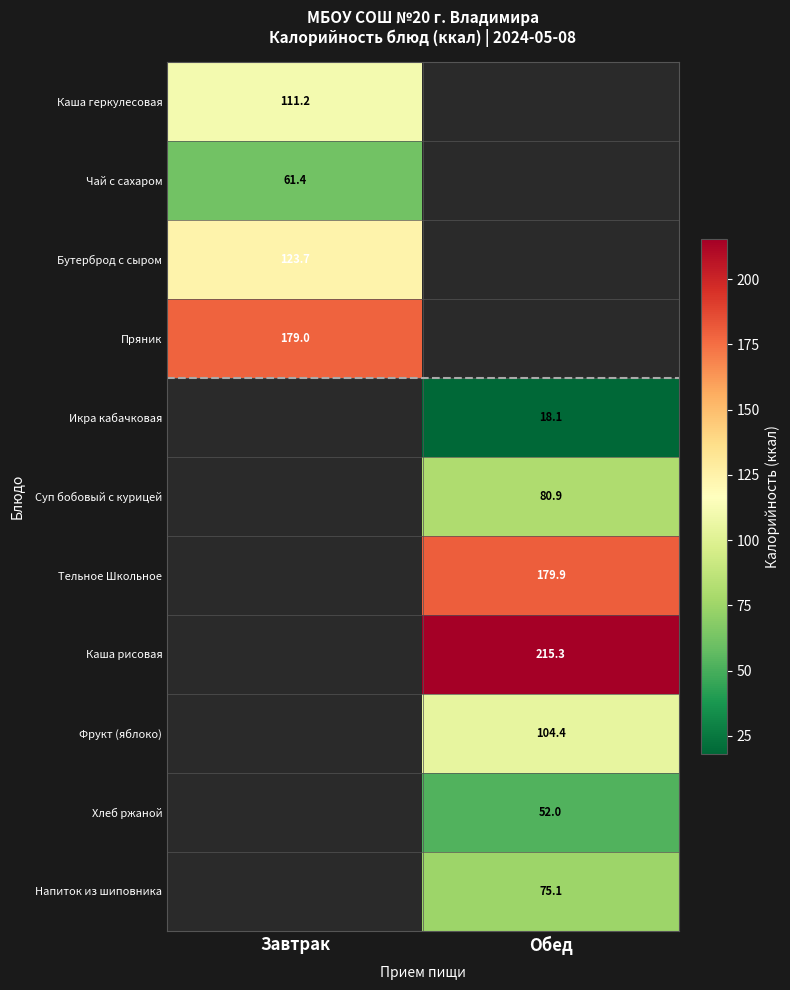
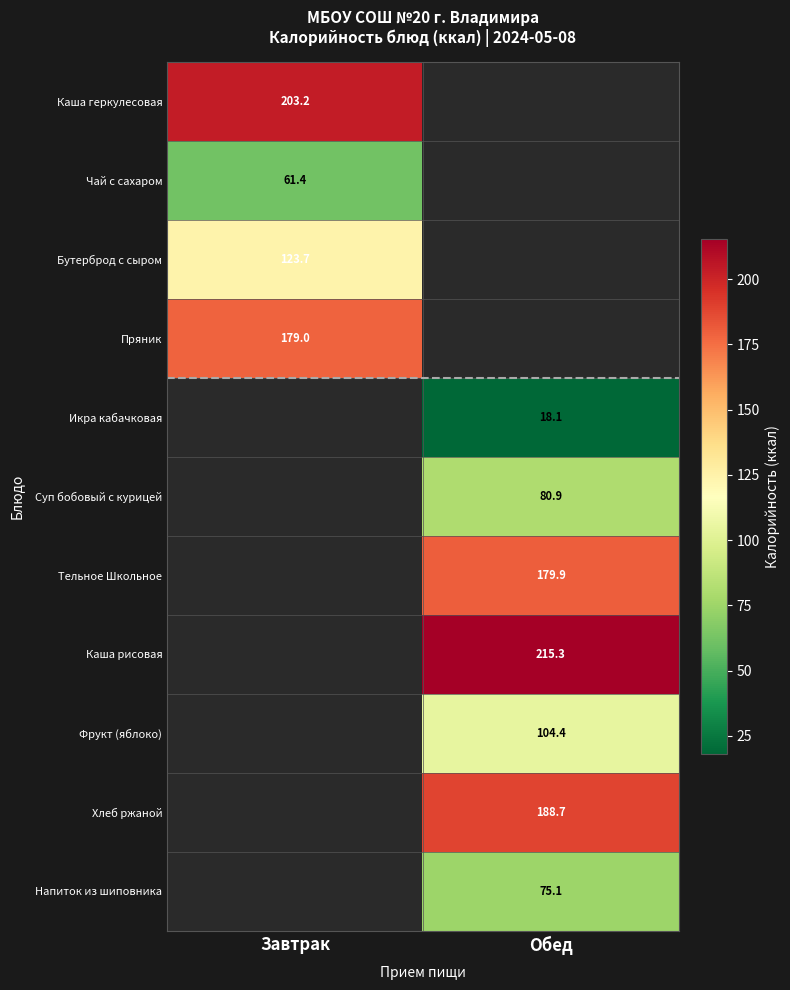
  {
    "Каша геркулесовая": {
-     "Завтрак": 111.2
+     "Завтрак": 203.2
    },
    "Чай с сахаром": {
      "Завтрак": 61.4
    },
    "Бутерброд с сыром": {
      "Завтрак": 123.7
    },
    "Пряник": {
      "Завтрак": 179.0
    },
    "Икра кабачковая": {
      "Обед": 18.1
    },
    "Суп бобовый с курицей": {
      "Обед": 80.9
    },
    "Тельное Школьное": {
      "Обед": 179.9
    },
    "Каша рисовая": {
      "Обед": 215.3
    },
    "Фрукт (яблоко)": {
      "Обед": 104.4
    },
    "Хлеб ржаной": {
-     "Обед": 52.0
+     "Обед": 188.7
    },
    "Напиток из шиповника": {
      "Обед": 75.1
    }
  }
